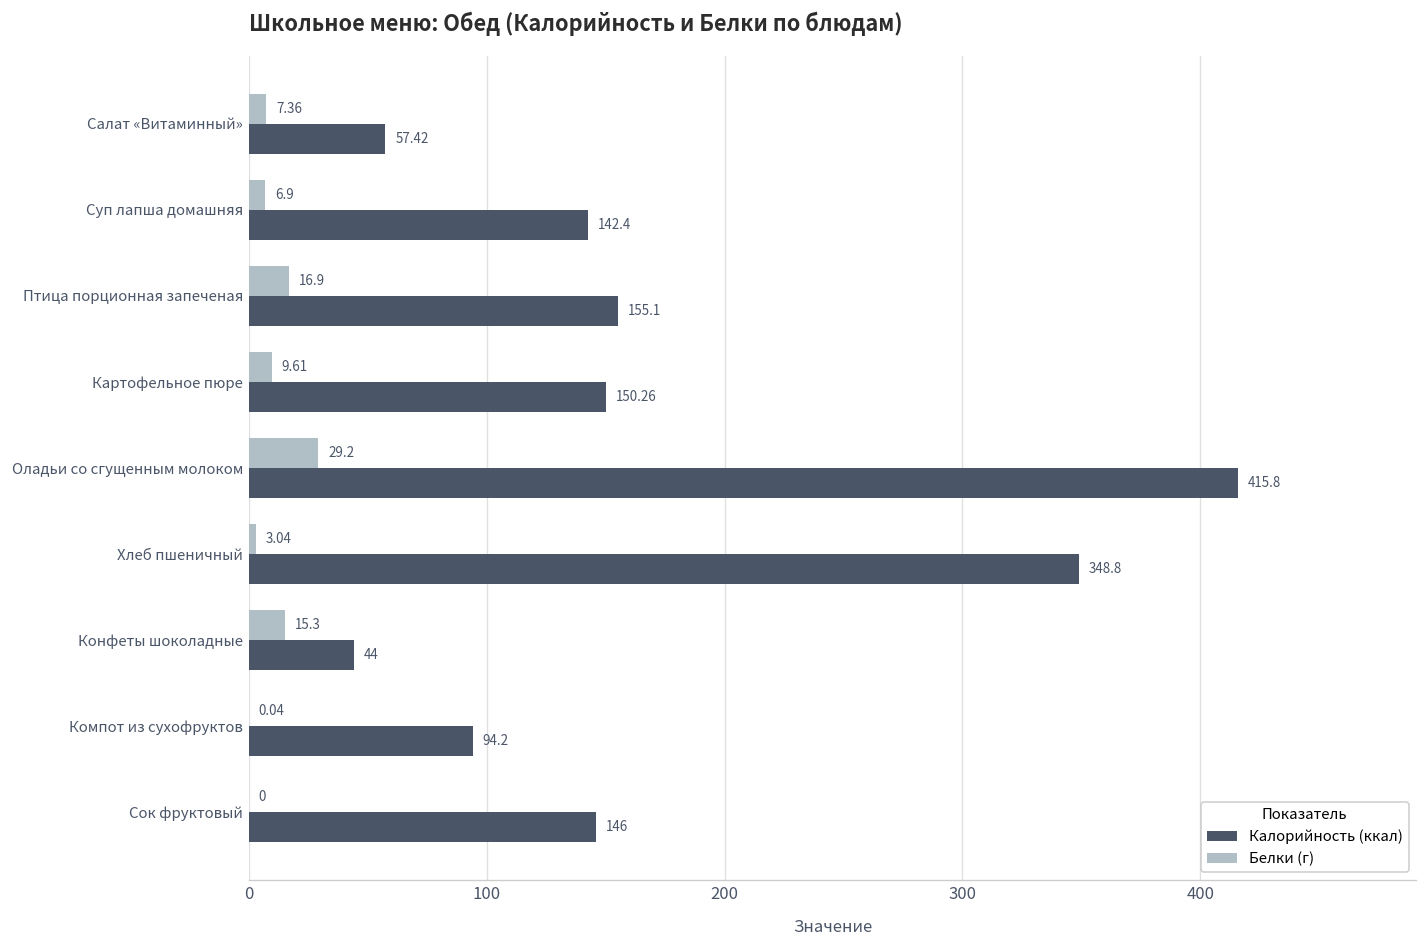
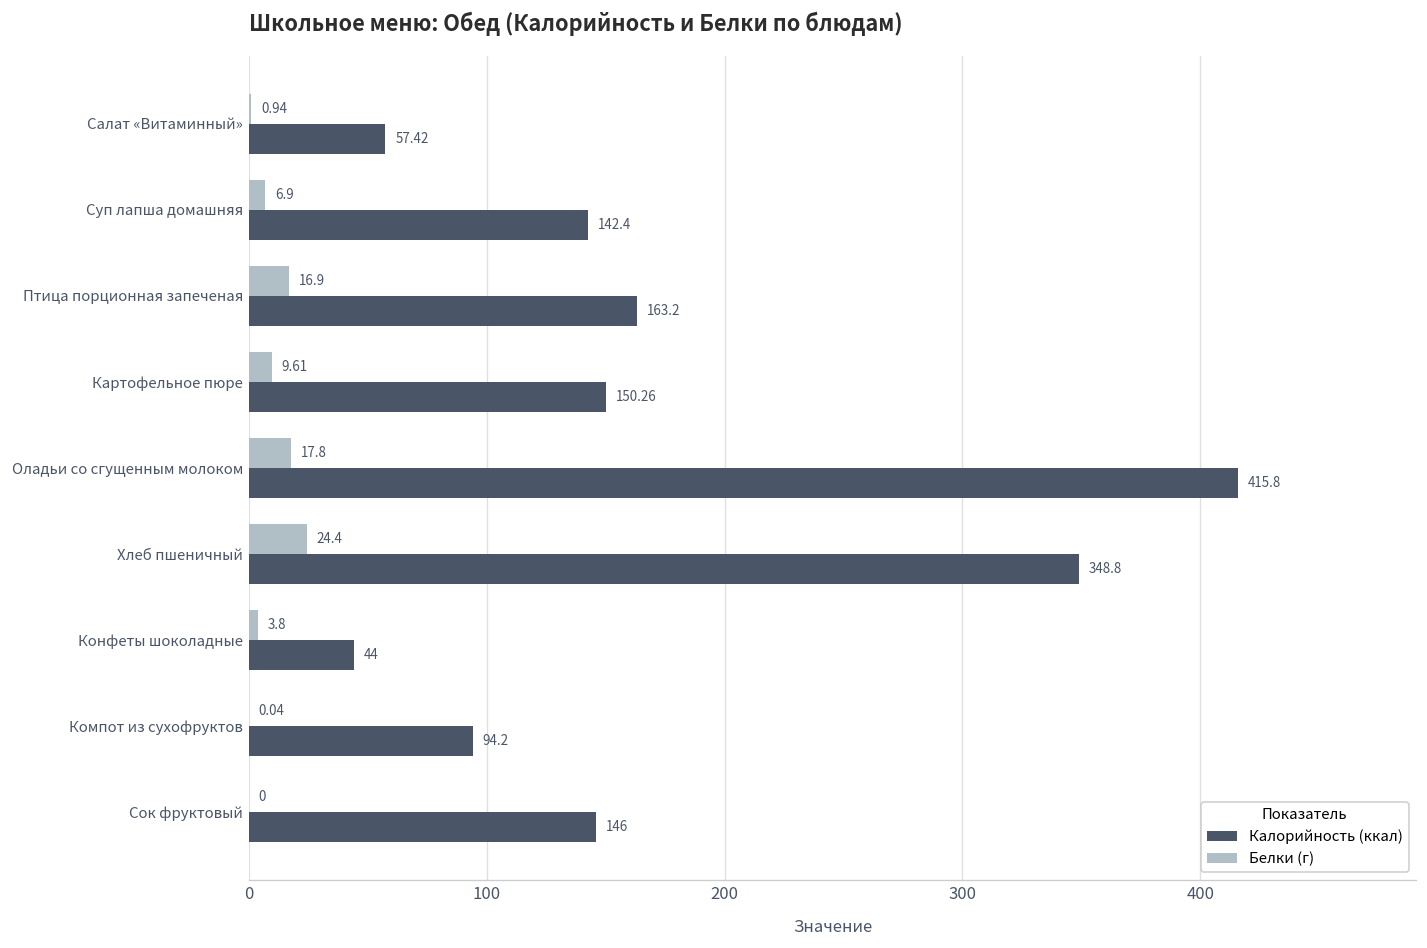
  {
    "Калорийность (ккал)": {
      "Салат «Витаминный»": 57.42,
      "Суп лапша домашняя": 142.4,
-     "Птица порционная запеченая": 155.1,
+     "Птица порционная запеченая": 163.2,
      "Картофельное пюре": 150.26,
      "Оладьи со сгущенным молоком": 415.8,
      "Хлеб пшеничный": 348.8,
      "Конфеты шоколадные": 44,
      "Компот из сухофруктов": 94.2,
      "Сок фруктовый": 146
    },
    "Белки (г)": {
-     "Салат «Витаминный»": 7.36,
+     "Салат «Витаминный»": 0.94,
      "Суп лапша домашняя": 6.9,
      "Птица порционная запеченая": 16.9,
      "Картофельное пюре": 9.61,
-     "Оладьи со сгущенным молоком": 29.2,
-     "Хлеб пшеничный": 3.04,
-     "Конфеты шоколадные": 15.3,
+     "Оладьи со сгущенным молоком": 17.8,
+     "Хлеб пшеничный": 24.4,
+     "Конфеты шоколадные": 3.8,
      "Компот из сухофруктов": 0.04,
      "Сок фруктовый": 0
    }
  }
